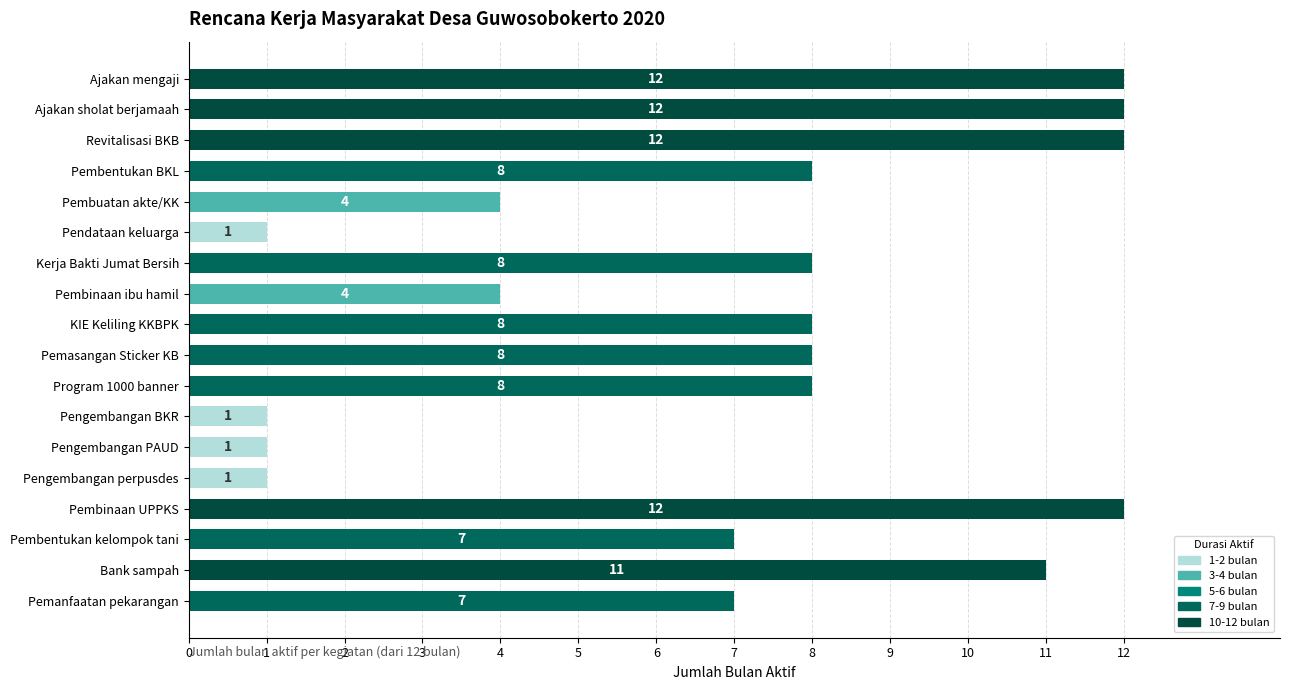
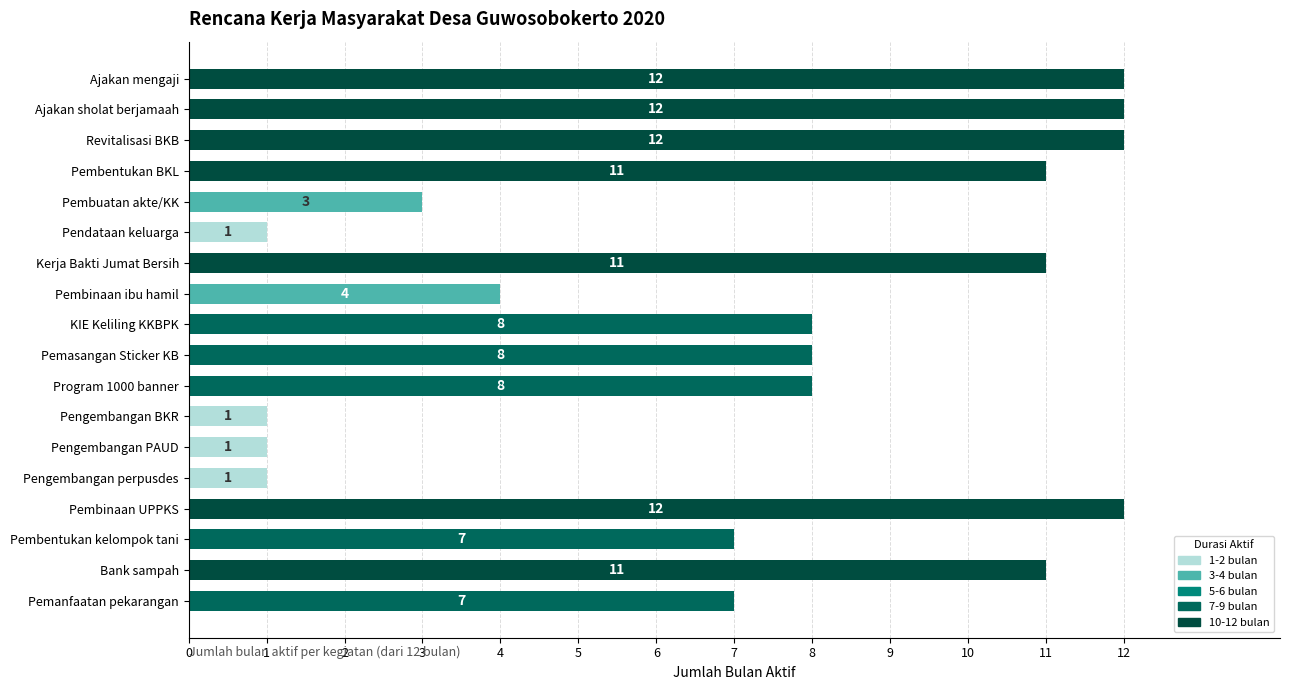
  {
    "Ajakan mengaji": 12,
    "Ajakan sholat berjamaah": 12,
    "Revitalisasi BKB": 12,
-   "Pembentukan BKL": 8,
-   "Pembuatan akte/KK": 4,
+   "Pembentukan BKL": 11,
+   "Pembuatan akte/KK": 3,
    "Pendataan keluarga": 1,
-   "Kerja Bakti Jumat Bersih": 8,
+   "Kerja Bakti Jumat Bersih": 11,
    "Pembinaan ibu hamil": 4,
    "KIE Keliling KKBPK": 8,
    "Pemasangan Sticker KB": 8,
    "Program 1000 banner": 8,
    "Pengembangan BKR": 1,
    "Pengembangan PAUD": 1,
    "Pengembangan perpusdes": 1,
    "Pembinaan UPPKS": 12,
    "Pembentukan kelompok tani": 7,
    "Bank sampah": 11,
    "Pemanfaatan pekarangan": 7
  }
